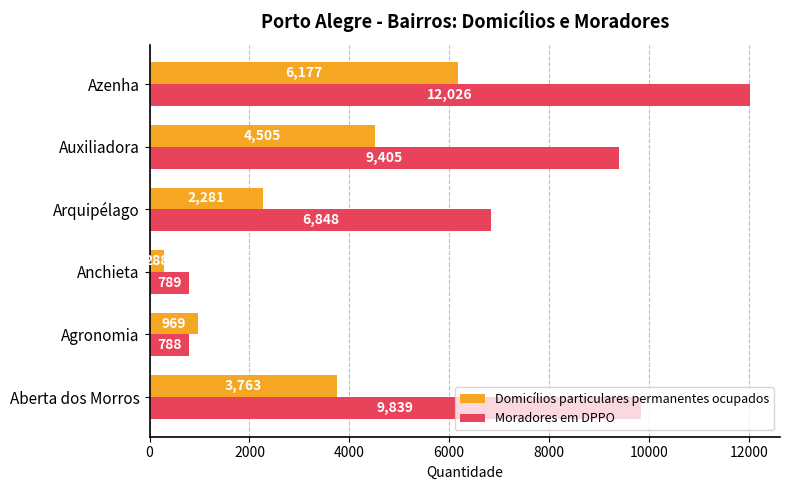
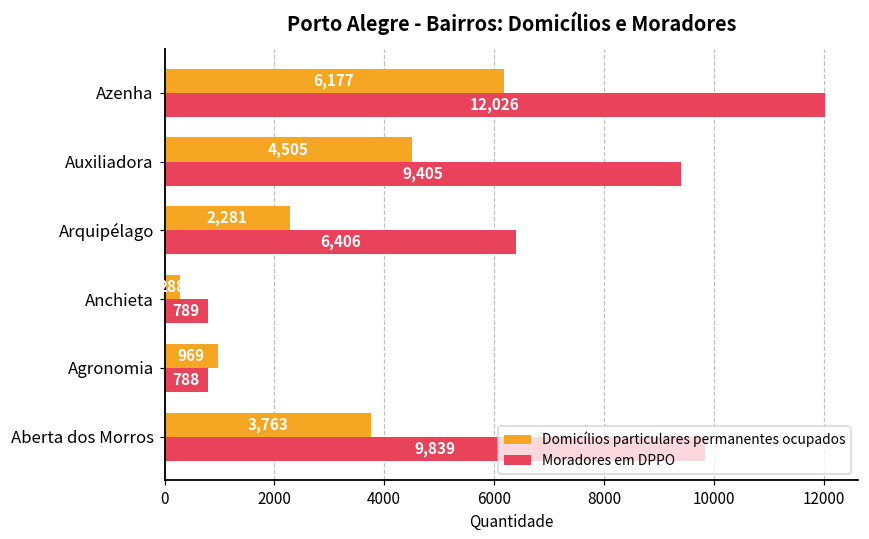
  {
    "Domicílios particulares permanentes ocupados": {
      "Azenha": "6,177",
      "Auxiliadora": "4,505",
      "Arquipélago": "2,281",
      "Agronomia": "969",
      "Aberta dos Morros": "3,763"
    },
    "Moradores em DPPO": {
      "Azenha": "12,026",
      "Auxiliadora": "9,405",
-     "Arquipélago": "6,848",
+     "Arquipélago": "6,406",
      "Anchieta": "789",
      "Agronomia": "788"
    }
  }
